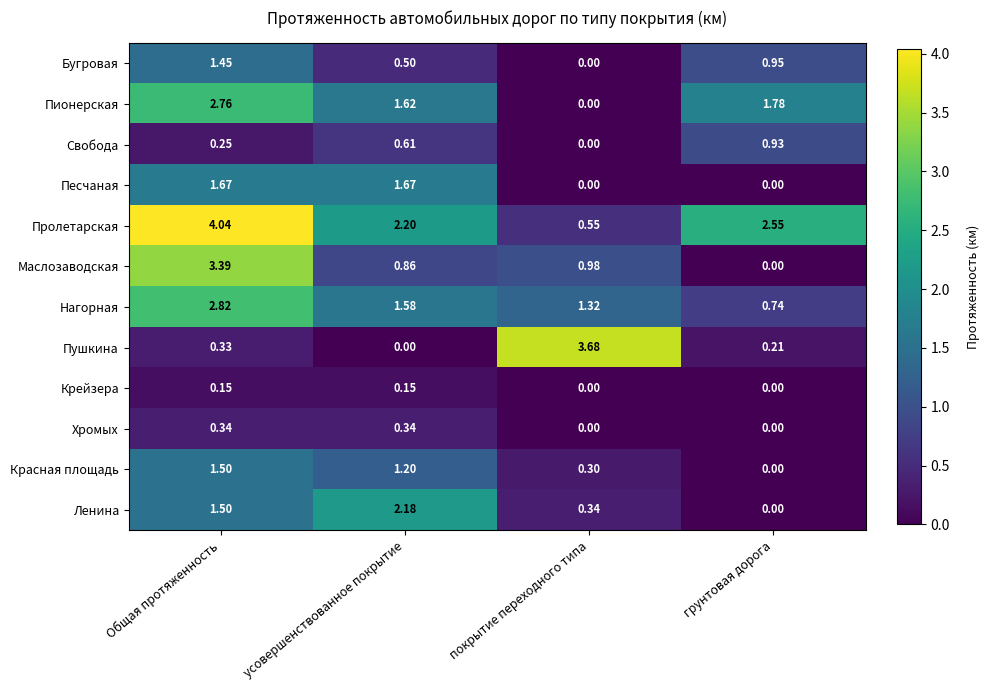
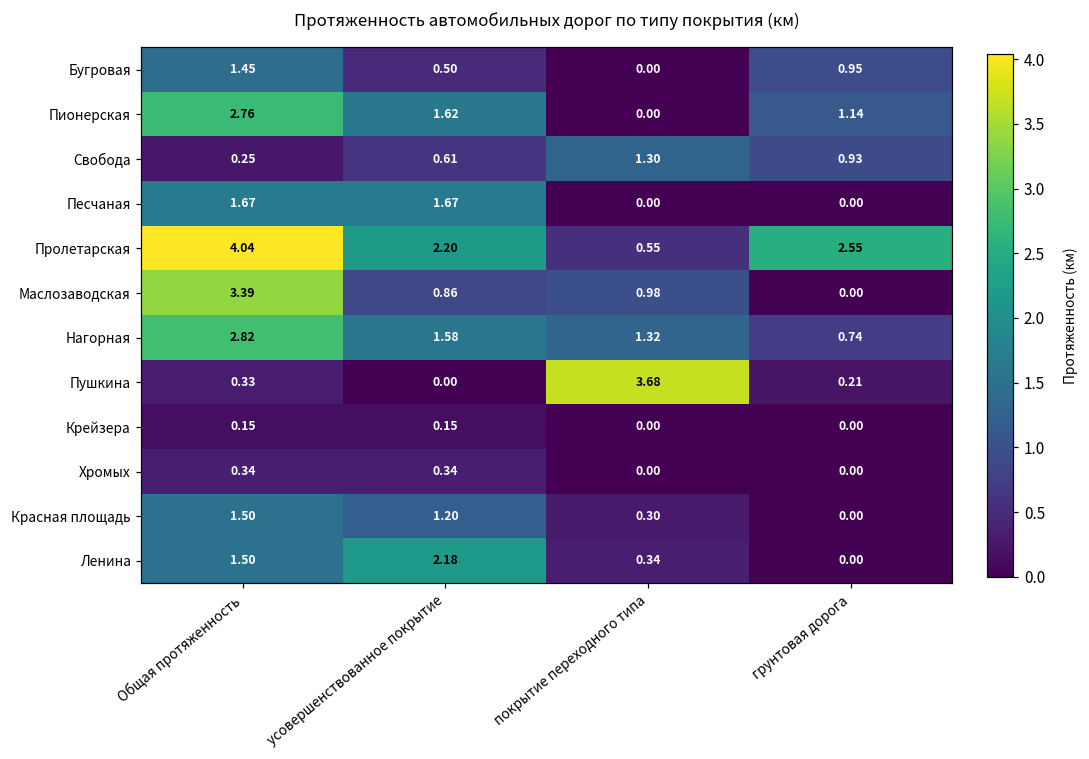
  {
    "Бугровая": {
      "Общая протяженность": 1.45,
      "усовершенствованное покрытие": 0.50,
      "покрытие переходного типа": 0.00,
      "грунтовая дорога": 0.95
    },
    "Пионерская": {
      "Общая протяженность": 2.76,
      "усовершенствованное покрытие": 1.62,
      "покрытие переходного типа": 0.00,
-     "грунтовая дорога": 1.78
+     "грунтовая дорога": 1.14
    },
    "Свобода": {
      "Общая протяженность": 0.25,
      "усовершенствованное покрытие": 0.61,
-     "покрытие переходного типа": 0.00,
+     "покрытие переходного типа": 1.30,
      "грунтовая дорога": 0.93
    },
    "Песчаная": {
      "Общая протяженность": 1.67,
      "усовершенствованное покрытие": 1.67,
      "покрытие переходного типа": 0.00,
      "грунтовая дорога": 0.00
    },
    "Пролетарская": {
      "Общая протяженность": 4.04,
      "усовершенствованное покрытие": 2.20,
      "покрытие переходного типа": 0.55,
      "грунтовая дорога": 2.55
    },
    "Маслозаводская": {
      "Общая протяженность": 3.39,
      "усовершенствованное покрытие": 0.86,
      "покрытие переходного типа": 0.98,
      "грунтовая дорога": 0.00
    },
    "Нагорная": {
      "Общая протяженность": 2.82,
      "усовершенствованное покрытие": 1.58,
      "покрытие переходного типа": 1.32,
      "грунтовая дорога": 0.74
    },
    "Пушкина": {
      "Общая протяженность": 0.33,
      "усовершенствованное покрытие": 0.00,
      "покрытие переходного типа": 3.68,
      "грунтовая дорога": 0.21
    },
    "Крейзера": {
      "Общая протяженность": 0.15,
      "усовершенствованное покрытие": 0.15,
      "покрытие переходного типа": 0.00,
      "грунтовая дорога": 0.00
    },
    "Хромых": {
      "Общая протяженность": 0.34,
      "усовершенствованное покрытие": 0.34,
      "покрытие переходного типа": 0.00,
      "грунтовая дорога": 0.00
    },
    "Красная площадь": {
      "Общая протяженность": 1.50,
      "усовершенствованное покрытие": 1.20,
      "покрытие переходного типа": 0.30,
      "грунтовая дорога": 0.00
    },
    "Ленина": {
      "Общая протяженность": 1.50,
      "усовершенствованное покрытие": 2.18,
      "покрытие переходного типа": 0.34,
      "грунтовая дорога": 0.00
    }
  }
